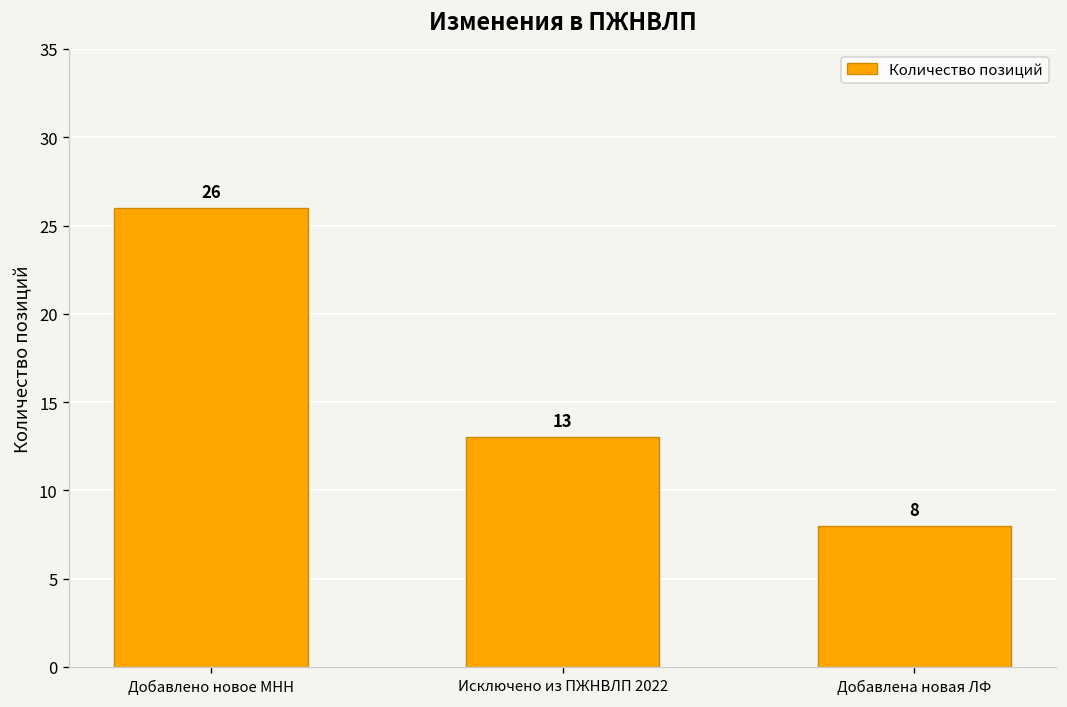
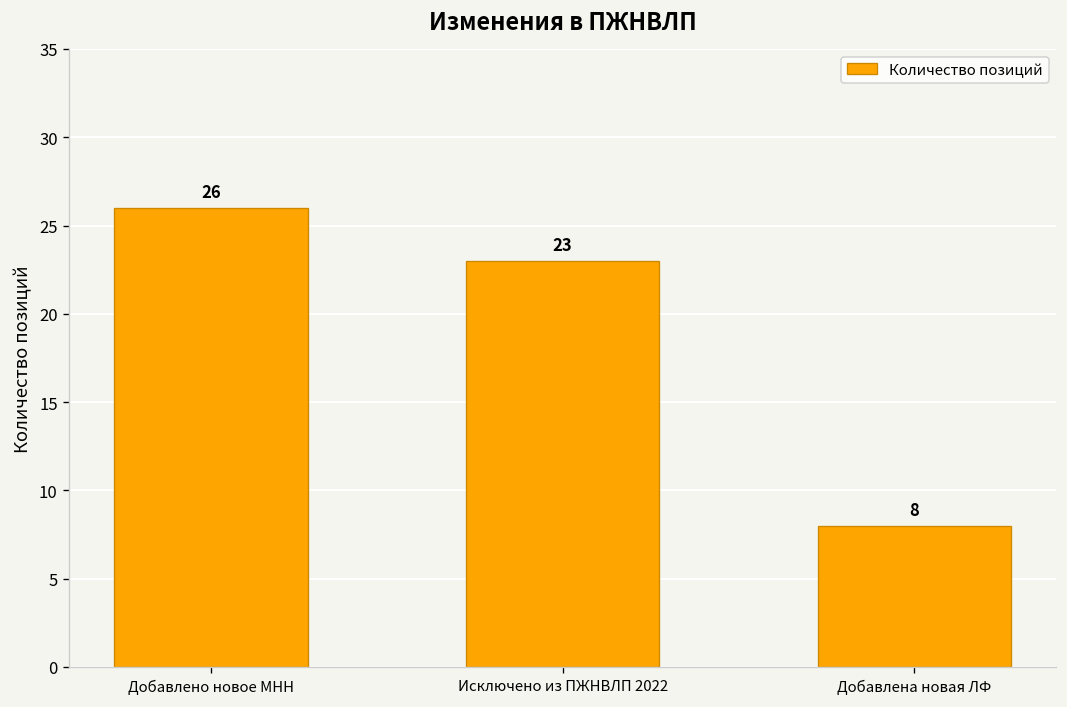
  {
    "Добавлено новое МНН": 26,
-   "Исключено из ПЖНВЛП 2022": 13,
+   "Исключено из ПЖНВЛП 2022": 23,
    "Добавлена новая ЛФ": 8
  }
